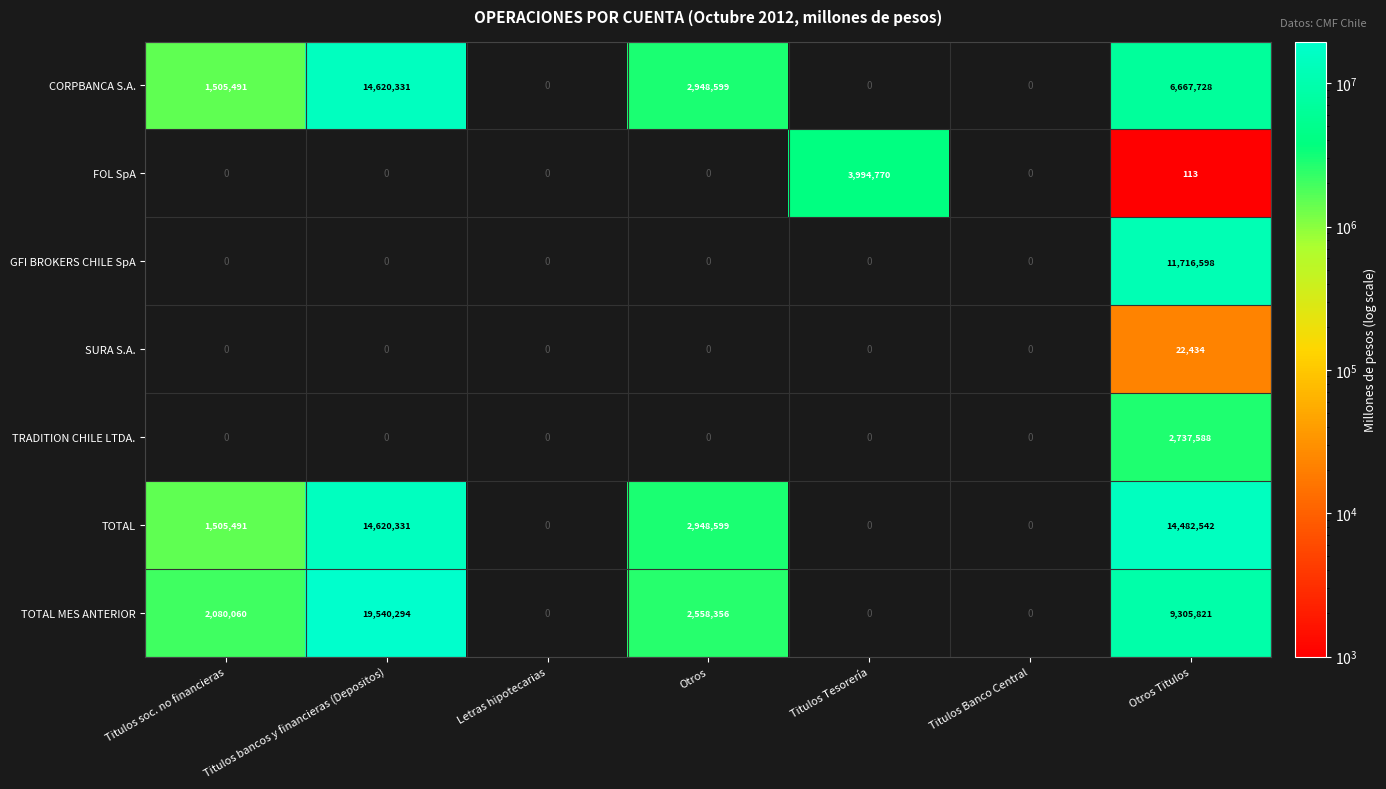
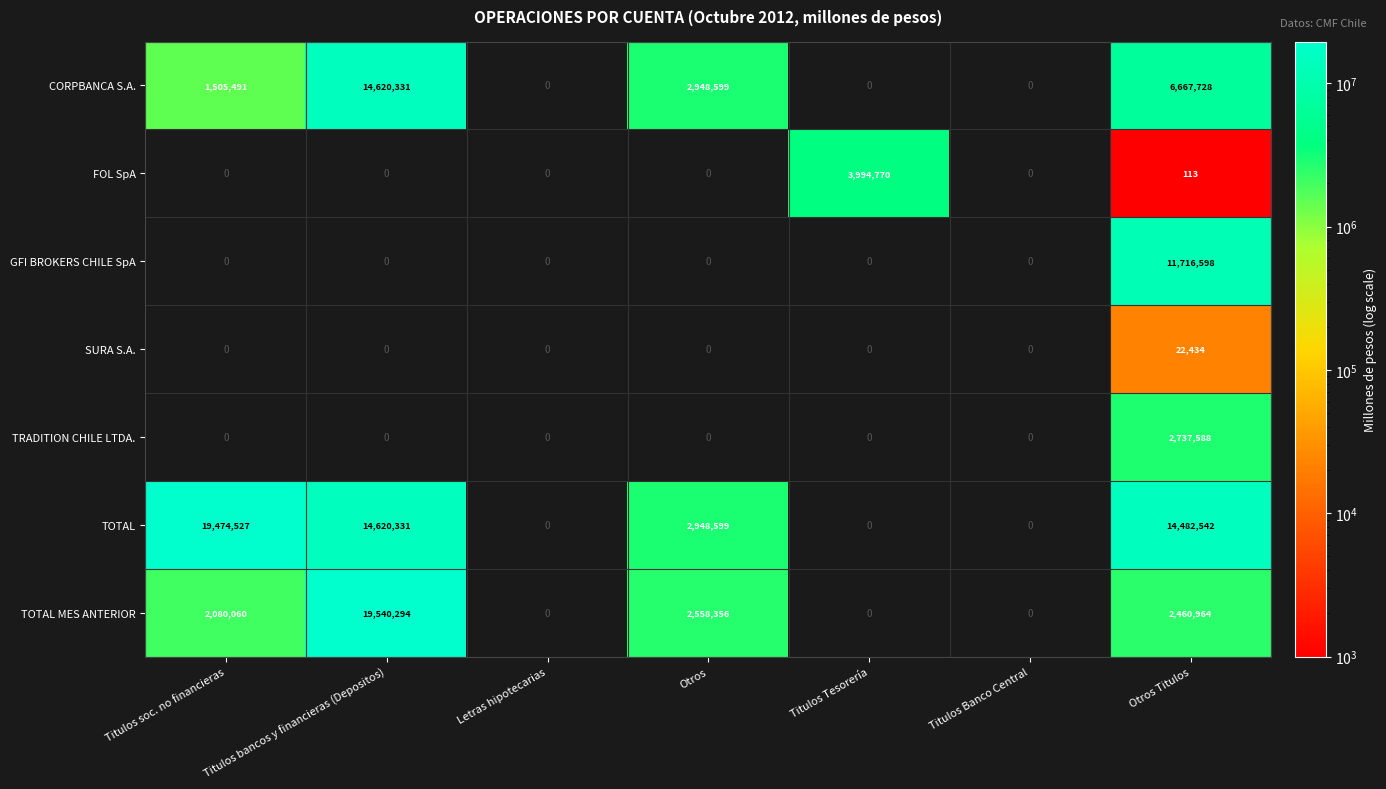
  {
    "CORPBANCA S.A.": {
      "Titulos soc. no financieras": "1,505,491",
      "Titulos bancos y financieras (Depositos)": "14,620,331",
      "Letras hipotecarias": "0",
      "Otros": "2,948,599",
      "Titulos Tesorería": "0",
      "Titulos Banco Central": "0",
      "Otros Titulos": "6,667,728"
    },
    "FOL SpA": {
      "Titulos soc. no financieras": "0",
      "Titulos bancos y financieras (Depositos)": "0",
      "Letras hipotecarias": "0",
      "Otros": "0",
      "Titulos Tesorería": "3,994,770",
      "Titulos Banco Central": "0",
      "Otros Titulos": "113"
    },
    "GFI BROKERS CHILE SpA": {
      "Titulos soc. no financieras": "0",
      "Titulos bancos y financieras (Depositos)": "0",
      "Letras hipotecarias": "0",
      "Otros": "0",
      "Titulos Tesorería": "0",
      "Titulos Banco Central": "0",
      "Otros Titulos": "11,716,598"
    },
    "SURA S.A.": {
      "Titulos soc. no financieras": "0",
      "Titulos bancos y financieras (Depositos)": "0",
      "Letras hipotecarias": "0",
      "Otros": "0",
      "Titulos Tesorería": "0",
      "Titulos Banco Central": "0",
      "Otros Titulos": "22,434"
    },
    "TRADITION CHILE LTDA.": {
      "Titulos soc. no financieras": "0",
      "Titulos bancos y financieras (Depositos)": "0",
      "Letras hipotecarias": "0",
      "Otros": "0",
      "Titulos Tesorería": "0",
      "Titulos Banco Central": "0",
      "Otros Titulos": "2,737,588"
    },
    "TOTAL": {
-     "Titulos soc. no financieras": "1,505,491",
+     "Titulos soc. no financieras": "19,474,527",
      "Titulos bancos y financieras (Depositos)": "14,620,331",
      "Letras hipotecarias": "0",
      "Otros": "2,948,599",
      "Titulos Tesorería": "0",
      "Titulos Banco Central": "0",
      "Otros Titulos": "14,482,542"
    },
    "TOTAL MES ANTERIOR": {
      "Titulos soc. no financieras": "2,080,060",
      "Titulos bancos y financieras (Depositos)": "19,540,294",
      "Letras hipotecarias": "0",
      "Otros": "2,558,356",
      "Titulos Tesorería": "0",
      "Titulos Banco Central": "0",
-     "Otros Titulos": "9,305,821"
+     "Otros Titulos": "2,460,964"
    }
  }
